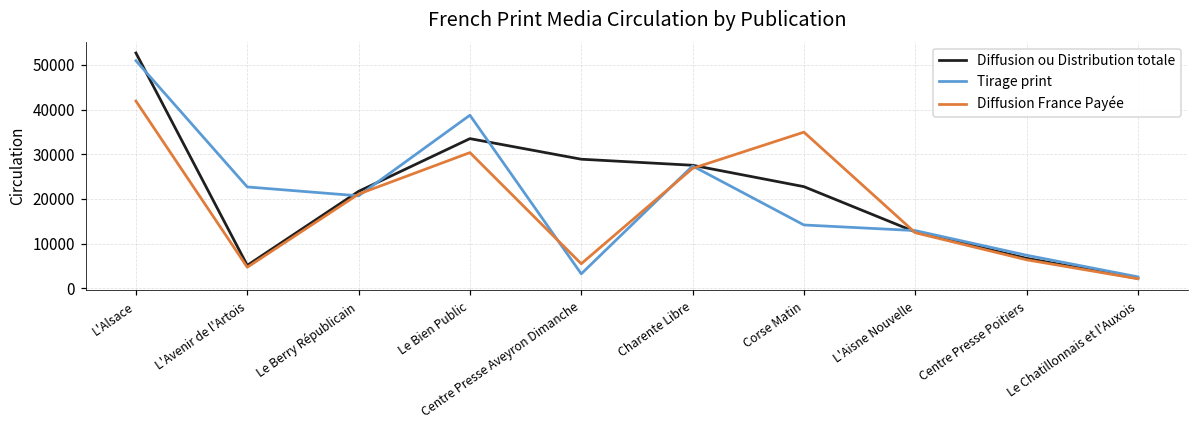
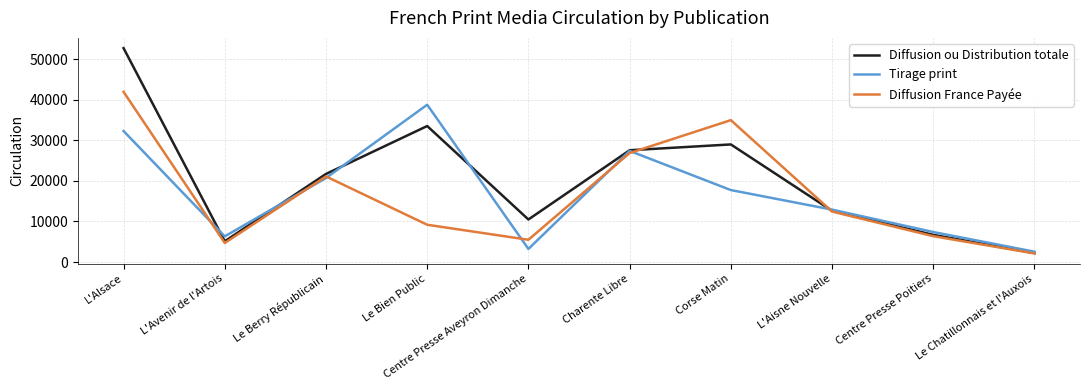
  {
    "Diffusion ou Distribution totale": {
      "L'Alsace": 53000,
      "Le Bien Public": 34000,
-     "Centre Presse Aveyron Dimanche": 29000,
-     "Corse Matin": 23000
+     "Centre Presse Aveyron Dimanche": 10000,
+     "Corse Matin": 29000
    },
    "Tirage print": {
-     "L'Alsace": 51000,
-     "L'Avenir de l'Artois": 23000,
+     "L'Alsace": 32000,
+     "L'Avenir de l'Artois": 6000,
      "Le Bien Public": 39000,
      "Centre Presse Aveyron Dimanche": 3000,
-     "Corse Matin": 14000,
+     "Corse Matin": 18000,
      "Centre Presse Poitiers": 7000
    },
    "Diffusion France Payée": {
      "L'Alsace": 42000,
-     "Le Bien Public": 30000,
+     "Le Bien Public": 9000,
      "Centre Presse Aveyron Dimanche": 5000,
      "Corse Matin": 35000
    }
  }
